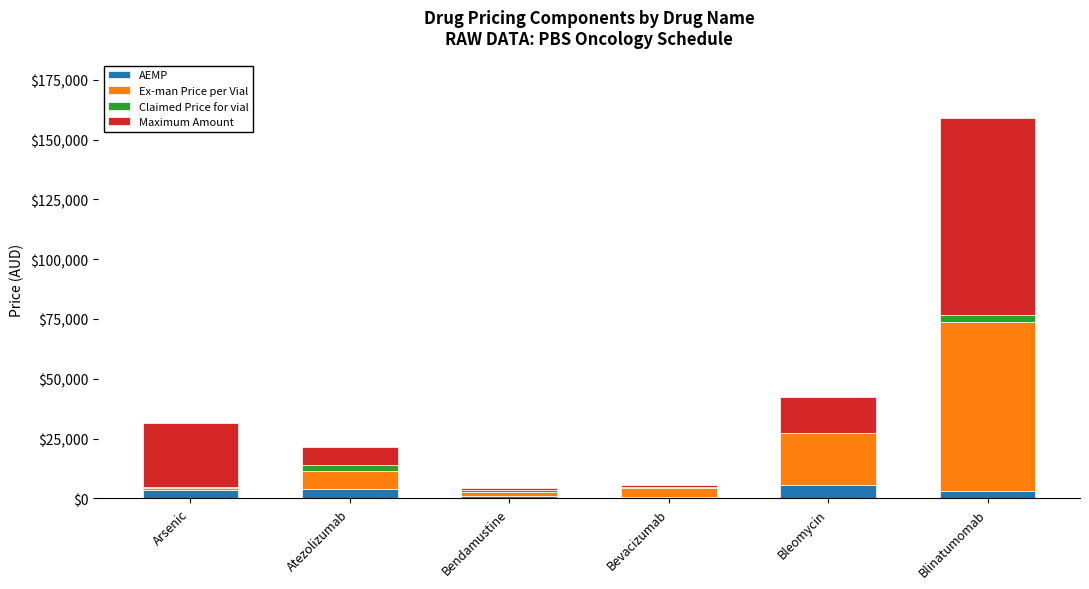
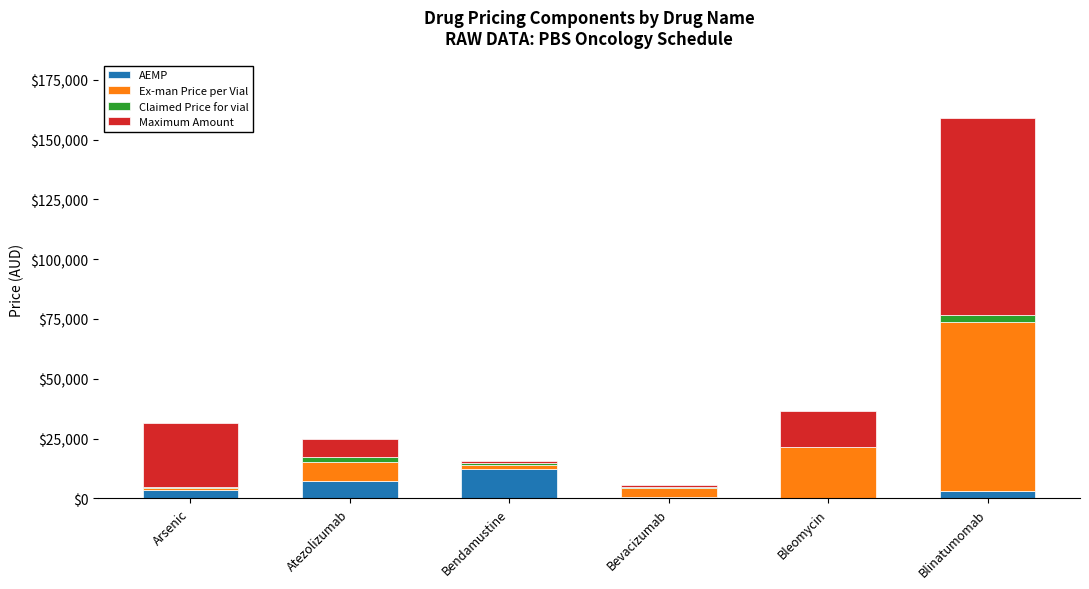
  {
    "AEMP": {
      "Arsenic": "$4,000",
-     "Atezolizumab": "$4,000",
-     "Bendamustine": "$1,000",
-     "Bleomycin": "$6,000",
+     "Atezolizumab": "$7,000",
+     "Bendamustine": "$12,000",
+     "Bleomycin": "$0",
      "Blinatumomab": "$3,000"
    },
    "Ex-man Price per Vial": {
      "Atezolizumab": "$8,000",
      "Bendamustine": "$2,000",
      "Bevacizumab": "$4,000",
      "Bleomycin": "$21,000",
      "Blinatumomab": "$71,000"
    },
    "Claimed Price for vial": {
      "Atezolizumab": "$2,000",
      "Blinatumomab": "$3,000"
    },
    "Maximum Amount": {
      "Arsenic": "$27,000",
      "Atezolizumab": "$7,000",
      "Bleomycin": "$15,000",
      "Blinatumomab": "$83,000"
    }
  }
